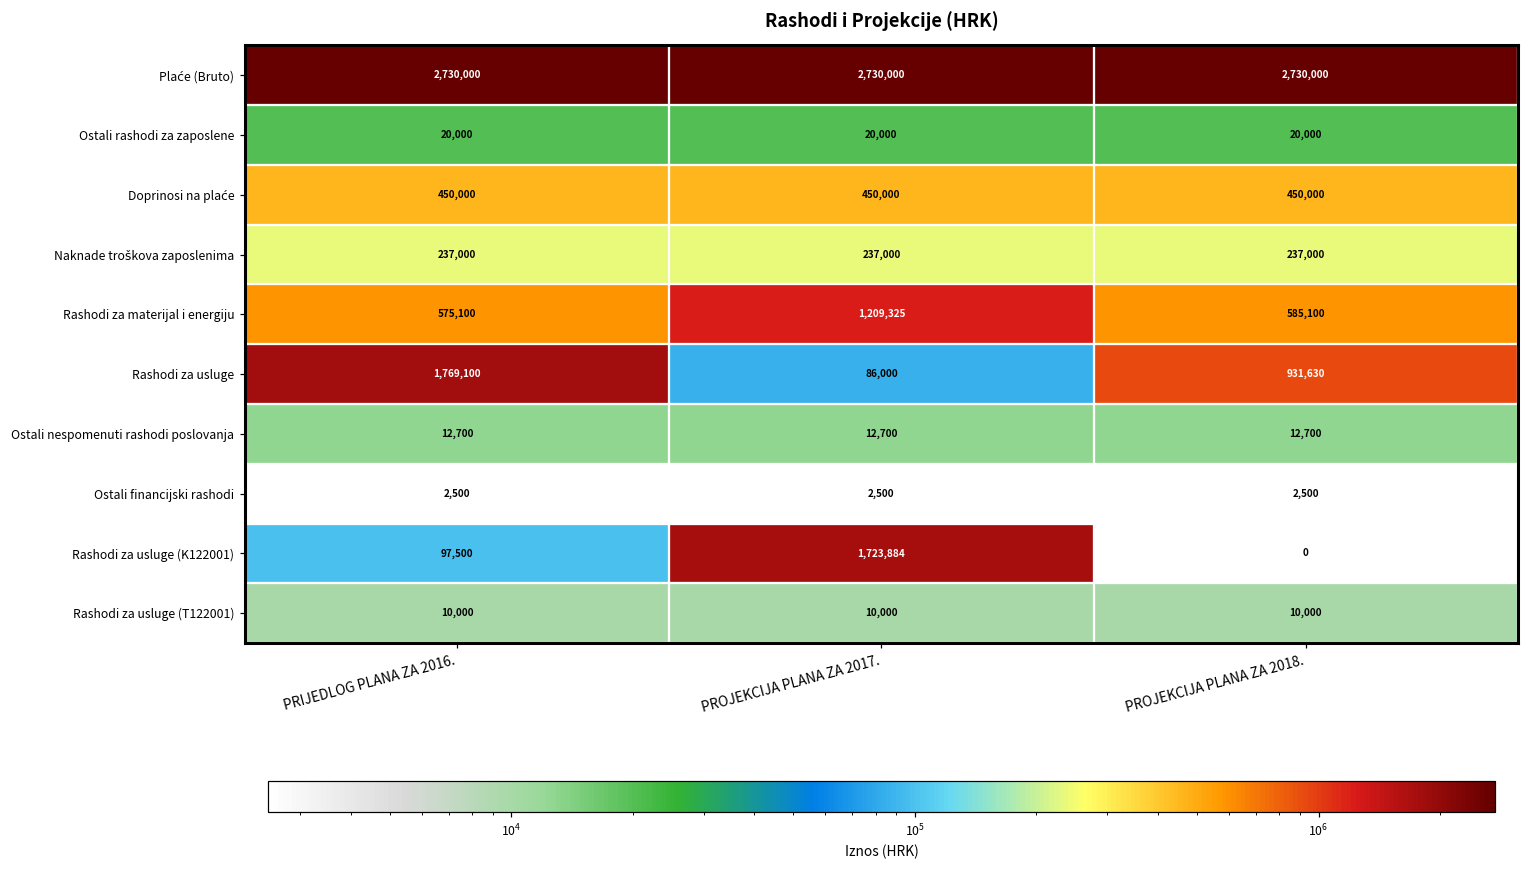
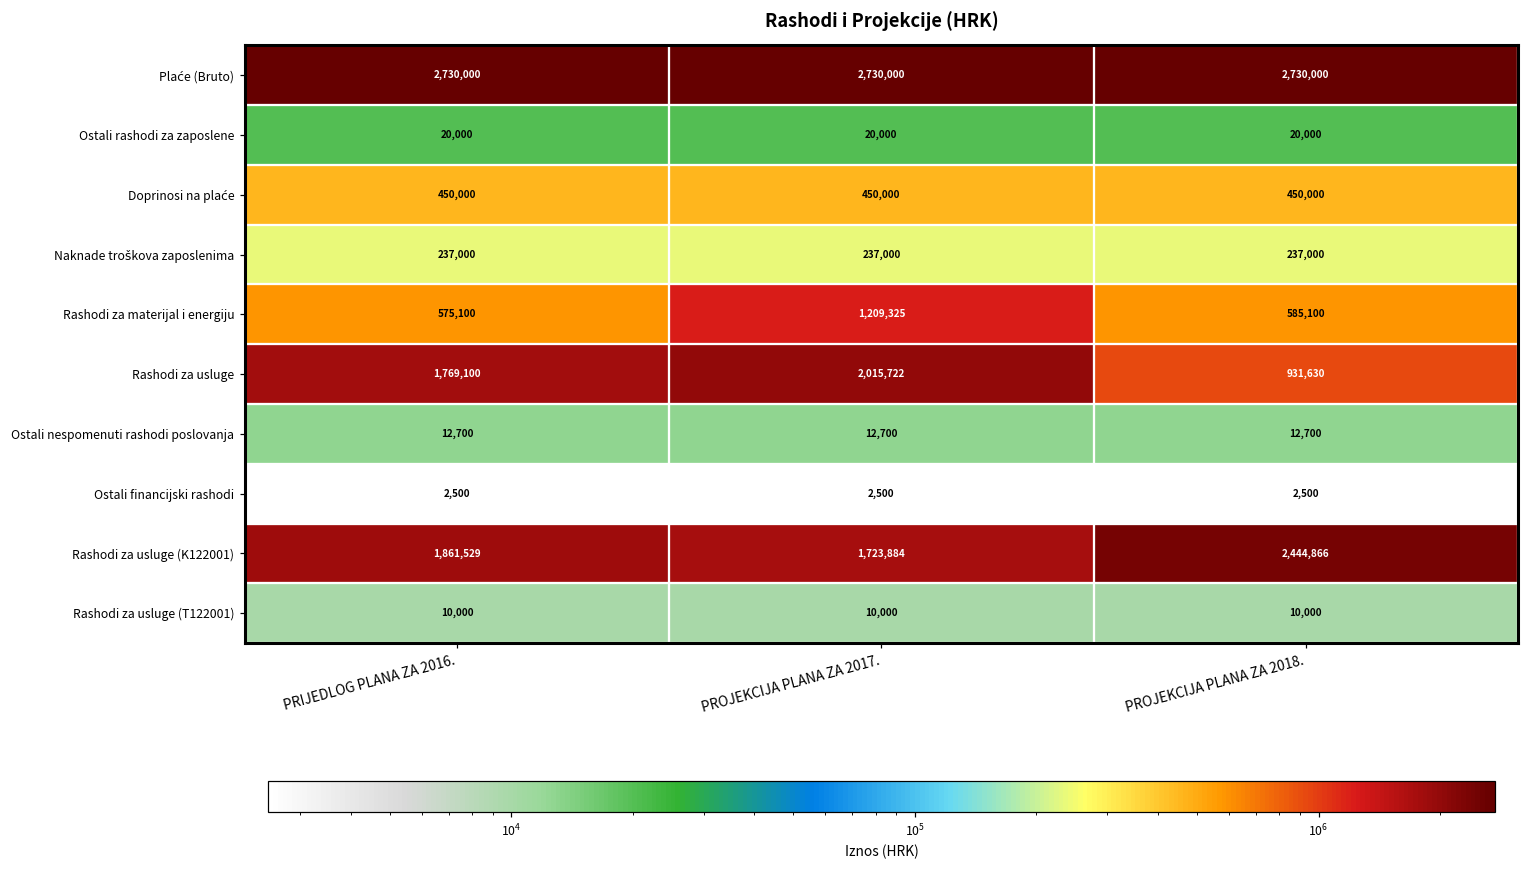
  {
    "Plaće (Bruto)": {
      "PRIJEDLOG PLANA ZA 2016.": "2,730,000",
      "PROJEKCIJA PLANA ZA 2017.": "2,730,000",
      "PROJEKCIJA PLANA ZA 2018.": "2,730,000"
    },
    "Ostali rashodi za zaposlene": {
      "PRIJEDLOG PLANA ZA 2016.": "20,000",
      "PROJEKCIJA PLANA ZA 2017.": "20,000",
      "PROJEKCIJA PLANA ZA 2018.": "20,000"
    },
    "Doprinosi na plaće": {
      "PRIJEDLOG PLANA ZA 2016.": "450,000",
      "PROJEKCIJA PLANA ZA 2017.": "450,000",
      "PROJEKCIJA PLANA ZA 2018.": "450,000"
    },
    "Naknade troškova zaposlenima": {
      "PRIJEDLOG PLANA ZA 2016.": "237,000",
      "PROJEKCIJA PLANA ZA 2017.": "237,000",
      "PROJEKCIJA PLANA ZA 2018.": "237,000"
    },
    "Rashodi za materijal i energiju": {
      "PRIJEDLOG PLANA ZA 2016.": "575,100",
      "PROJEKCIJA PLANA ZA 2017.": "1,209,325",
      "PROJEKCIJA PLANA ZA 2018.": "585,100"
    },
    "Rashodi za usluge": {
      "PRIJEDLOG PLANA ZA 2016.": "1,769,100",
-     "PROJEKCIJA PLANA ZA 2017.": "86,000",
+     "PROJEKCIJA PLANA ZA 2017.": "2,015,722",
      "PROJEKCIJA PLANA ZA 2018.": "931,630"
    },
    "Ostali nespomenuti rashodi poslovanja": {
      "PRIJEDLOG PLANA ZA 2016.": "12,700",
      "PROJEKCIJA PLANA ZA 2017.": "12,700",
      "PROJEKCIJA PLANA ZA 2018.": "12,700"
    },
    "Ostali financijski rashodi": {
      "PRIJEDLOG PLANA ZA 2016.": "2,500",
      "PROJEKCIJA PLANA ZA 2017.": "2,500",
      "PROJEKCIJA PLANA ZA 2018.": "2,500"
    },
    "Rashodi za usluge (K122001)": {
-     "PRIJEDLOG PLANA ZA 2016.": "97,500",
+     "PRIJEDLOG PLANA ZA 2016.": "1,861,529",
      "PROJEKCIJA PLANA ZA 2017.": "1,723,884",
-     "PROJEKCIJA PLANA ZA 2018.": "0"
+     "PROJEKCIJA PLANA ZA 2018.": "2,444,866"
    },
    "Rashodi za usluge (T122001)": {
      "PRIJEDLOG PLANA ZA 2016.": "10,000",
      "PROJEKCIJA PLANA ZA 2017.": "10,000",
      "PROJEKCIJA PLANA ZA 2018.": "10,000"
    }
  }
